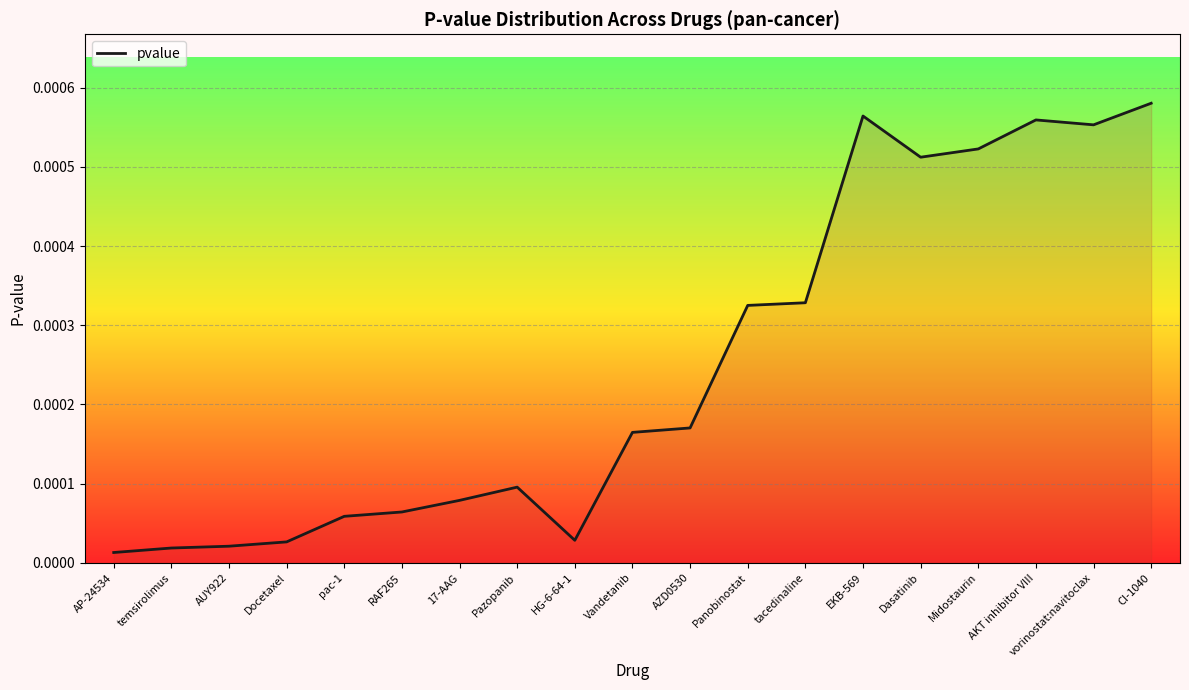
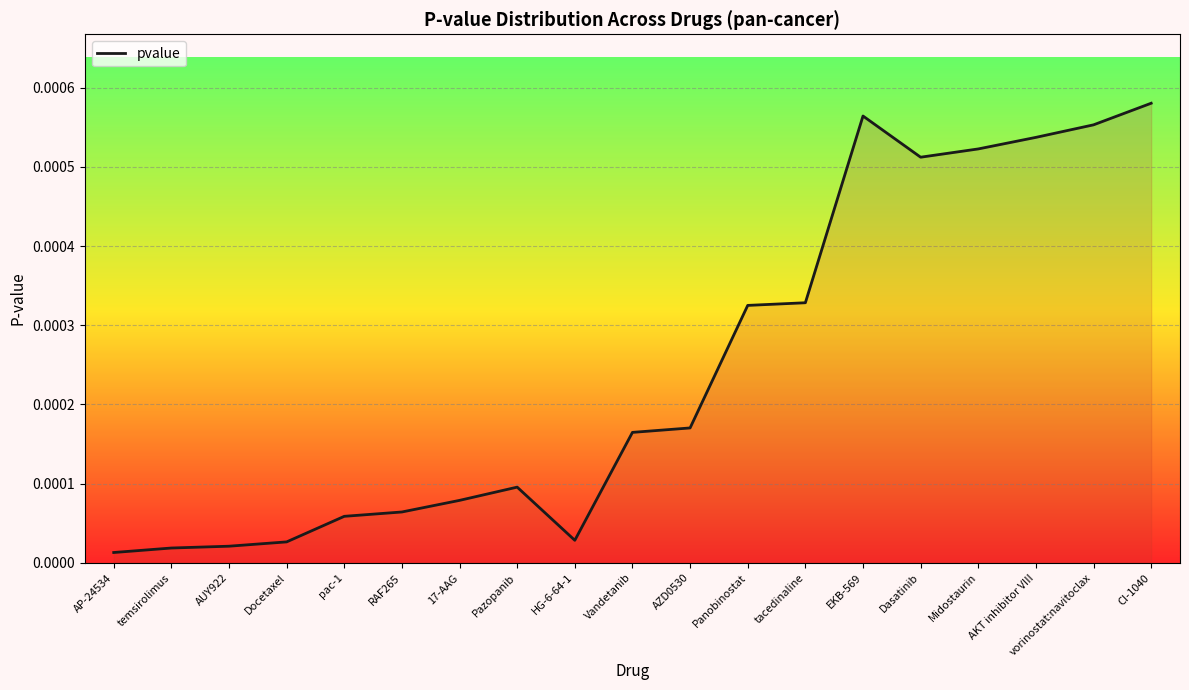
  {
    "AP-24534": 0.00001,
    "temsirolimus": 0.00002,
    "AUY922": 0.00002,
    "Docetaxel": 0.00003,
    "pac-1": 0.00006,
    "RAF265": 0.00006,
    "17-AAG": 0.00008,
    "Pazopanib": 0.00010,
    "HG-6-64-1": 0.00003,
    "Vandetanib": 0.00016,
    "AZD0530": 0.00017,
    "Panobinostat": 0.00033,
    "tacedinaline": 0.00033,
    "EKB-569": 0.00056,
    "Dasatinib": 0.00051,
    "Midostaurin": 0.00052,
-   "AKT inhibitor VIII": 0.00056,
+   "AKT inhibitor VIII": 0.00054,
    "vorinostat:navitoclax": 0.00055,
    "CI-1040": 0.00058
  }
